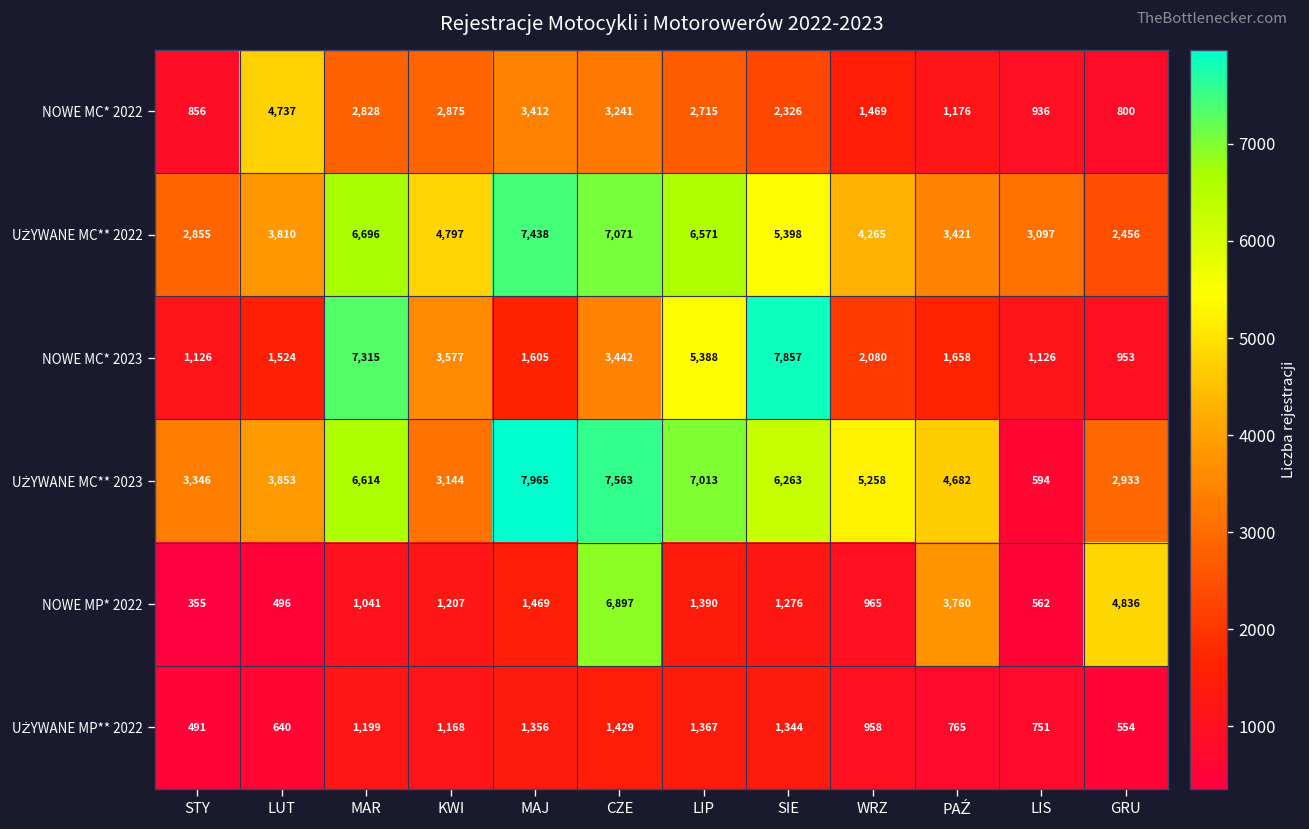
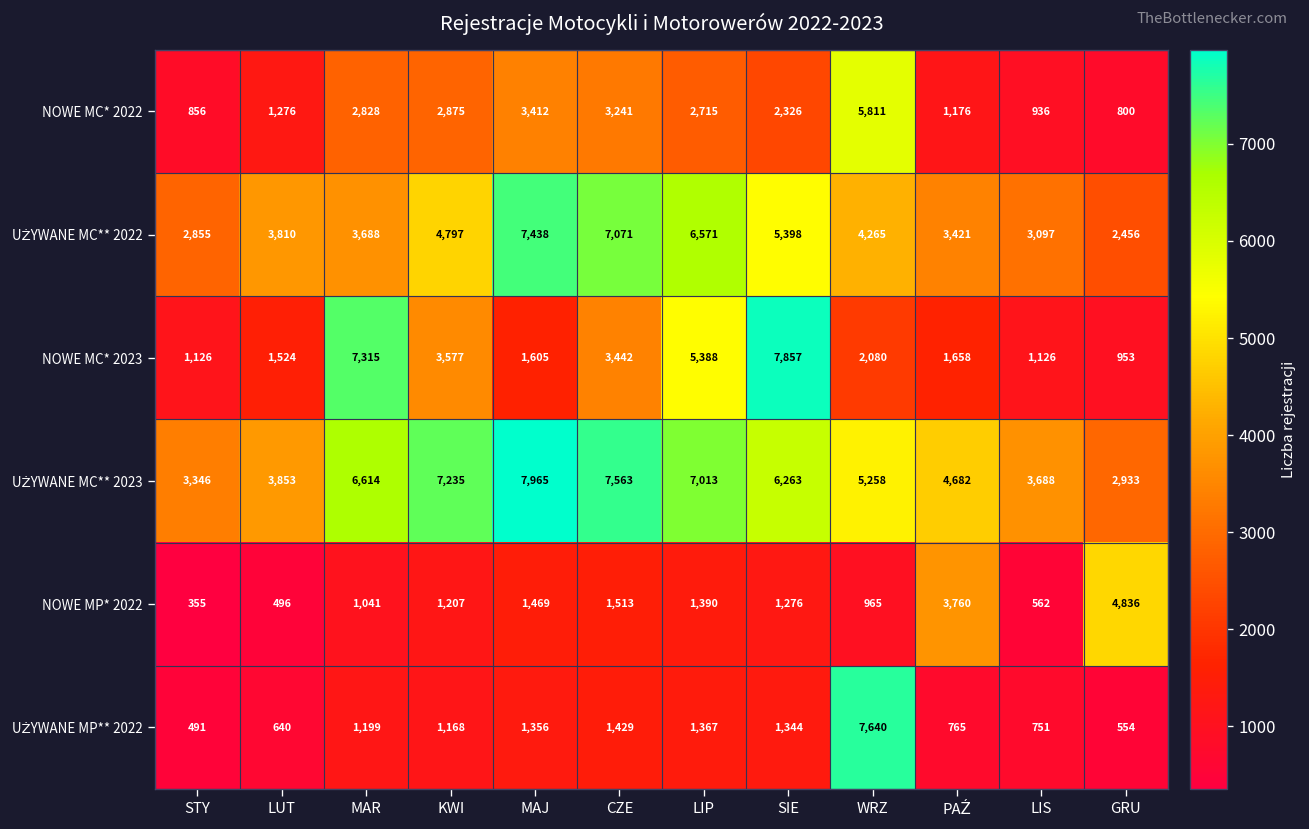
  {
    "NOWE MC* 2022": {
      "STY": "856",
-     "LUT": "4,737",
+     "LUT": "1,276",
      "MAR": "2,828",
      "KWI": "2,875",
      "MAJ": "3,412",
      "CZE": "3,241",
      "LIP": "2,715",
      "SIE": "2,326",
-     "WRZ": "1,469",
+     "WRZ": "5,811",
      "PAŹ": "1,176",
      "LIS": "936",
      "GRU": "800"
    },
    "UŻYWANE MC** 2022": {
      "STY": "2,855",
      "LUT": "3,810",
-     "MAR": "6,696",
+     "MAR": "3,688",
      "KWI": "4,797",
      "MAJ": "7,438",
      "CZE": "7,071",
      "LIP": "6,571",
      "SIE": "5,398",
      "WRZ": "4,265",
      "PAŹ": "3,421",
      "LIS": "3,097",
      "GRU": "2,456"
    },
    "NOWE MC* 2023": {
      "STY": "1,126",
      "LUT": "1,524",
      "MAR": "7,315",
      "KWI": "3,577",
      "MAJ": "1,605",
      "CZE": "3,442",
      "LIP": "5,388",
      "SIE": "7,857",
      "WRZ": "2,080",
      "PAŹ": "1,658",
      "LIS": "1,126",
      "GRU": "953"
    },
    "UŻYWANE MC** 2023": {
      "STY": "3,346",
      "LUT": "3,853",
      "MAR": "6,614",
-     "KWI": "3,144",
+     "KWI": "7,235",
      "MAJ": "7,965",
      "CZE": "7,563",
      "LIP": "7,013",
      "SIE": "6,263",
      "WRZ": "5,258",
      "PAŹ": "4,682",
-     "LIS": "594",
+     "LIS": "3,688",
      "GRU": "2,933"
    },
    "NOWE MP* 2022": {
      "STY": "355",
      "LUT": "496",
      "MAR": "1,041",
      "KWI": "1,207",
      "MAJ": "1,469",
-     "CZE": "6,897",
+     "CZE": "1,513",
      "LIP": "1,390",
      "SIE": "1,276",
      "WRZ": "965",
      "PAŹ": "3,760",
      "LIS": "562",
      "GRU": "4,836"
    },
    "UŻYWANE MP** 2022": {
      "STY": "491",
      "LUT": "640",
      "MAR": "1,199",
      "KWI": "1,168",
      "MAJ": "1,356",
      "CZE": "1,429",
      "LIP": "1,367",
      "SIE": "1,344",
-     "WRZ": "958",
+     "WRZ": "7,640",
      "PAŹ": "765",
      "LIS": "751",
      "GRU": "554"
    }
  }
